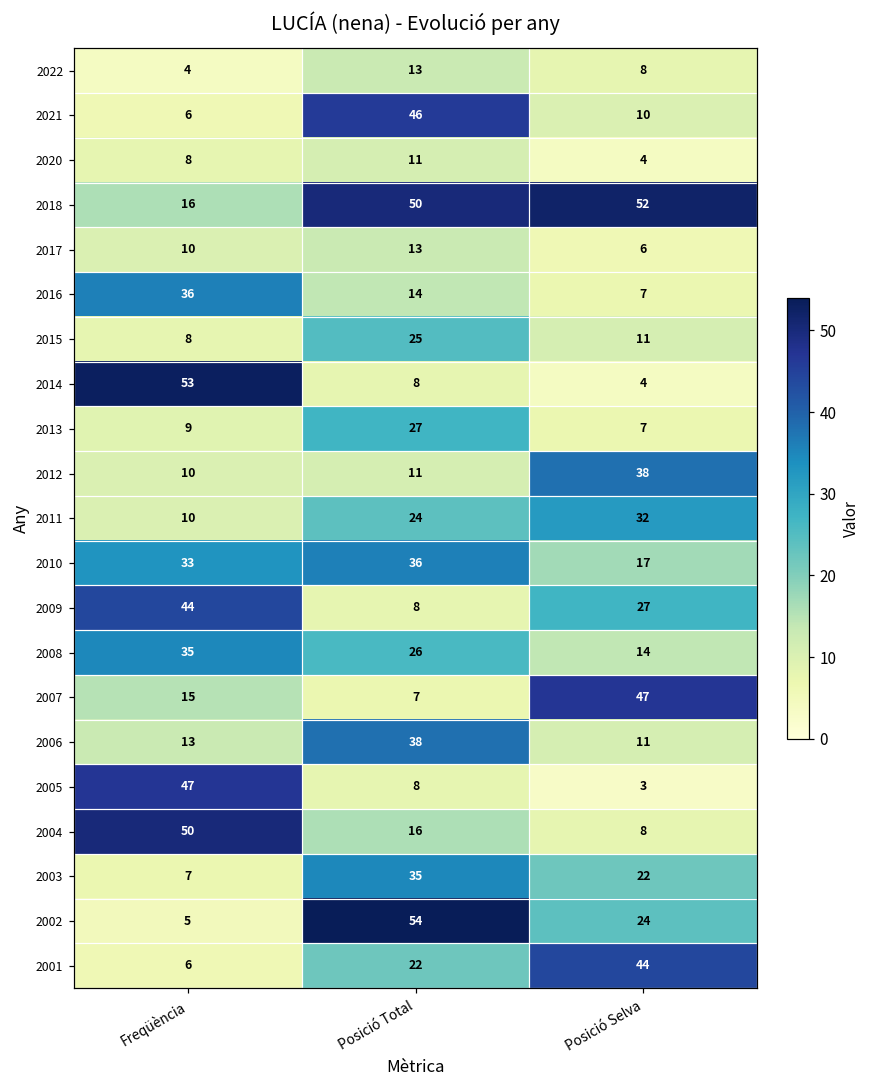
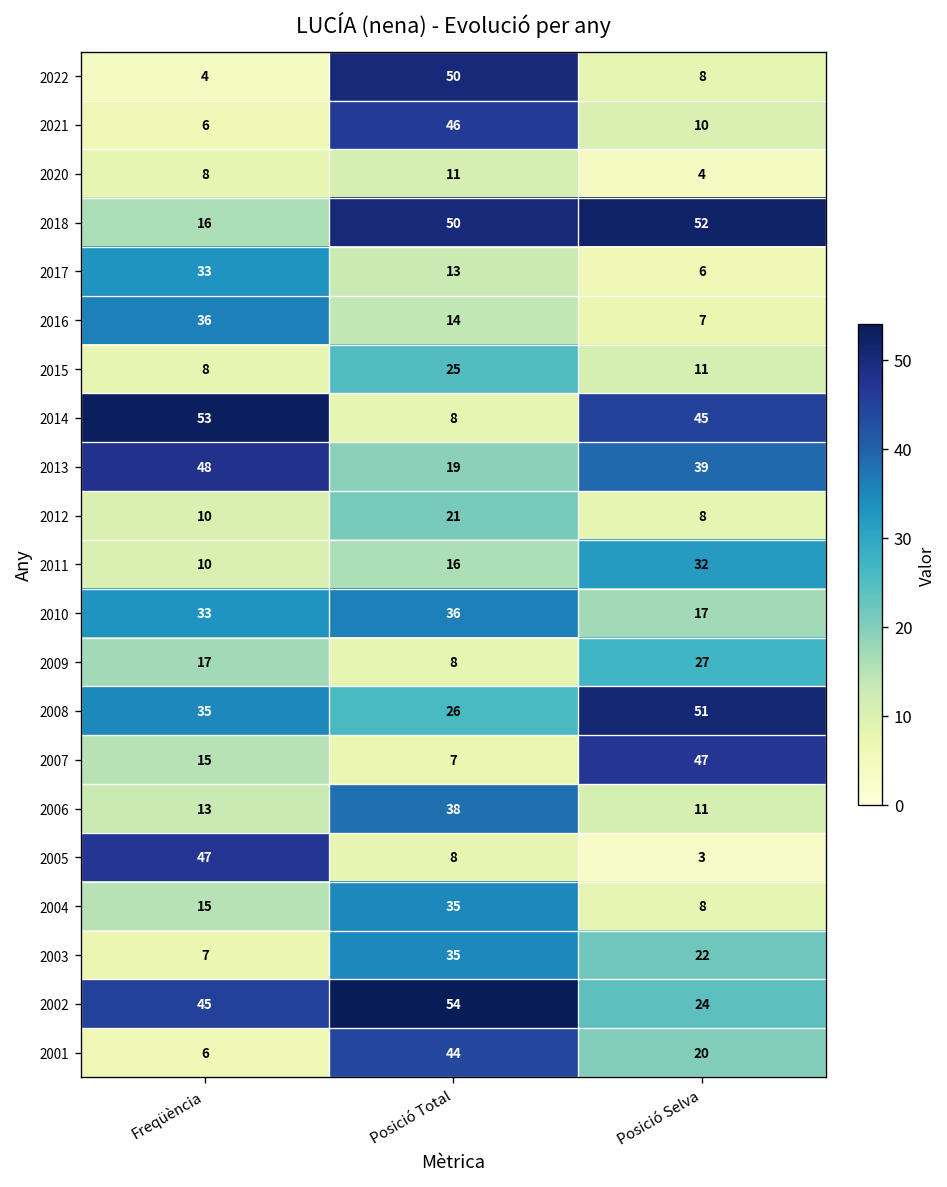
  {
    "2022": {
      "Freqüència": 4,
-     "Posició Total": 13,
+     "Posició Total": 50,
      "Posició Selva": 8
    },
    "2021": {
      "Freqüència": 6,
      "Posició Total": 46,
      "Posició Selva": 10
    },
    "2020": {
      "Freqüència": 8,
      "Posició Total": 11,
      "Posició Selva": 4
    },
    "2018": {
      "Freqüència": 16,
      "Posició Total": 50,
      "Posició Selva": 52
    },
    "2017": {
-     "Freqüència": 10,
+     "Freqüència": 33,
      "Posició Total": 13,
      "Posició Selva": 6
    },
    "2016": {
      "Freqüència": 36,
      "Posició Total": 14,
      "Posició Selva": 7
    },
    "2015": {
      "Freqüència": 8,
      "Posició Total": 25,
      "Posició Selva": 11
    },
    "2014": {
      "Freqüència": 53,
      "Posició Total": 8,
-     "Posició Selva": 4
+     "Posició Selva": 45
    },
    "2013": {
-     "Freqüència": 9,
-     "Posició Total": 27,
-     "Posició Selva": 7
+     "Freqüència": 48,
+     "Posició Total": 19,
+     "Posició Selva": 39
    },
    "2012": {
      "Freqüència": 10,
-     "Posició Total": 11,
-     "Posició Selva": 38
+     "Posició Total": 21,
+     "Posició Selva": 8
    },
    "2011": {
      "Freqüència": 10,
-     "Posició Total": 24,
+     "Posició Total": 16,
      "Posició Selva": 32
    },
    "2010": {
      "Freqüència": 33,
      "Posició Total": 36,
      "Posició Selva": 17
    },
    "2009": {
-     "Freqüència": 44,
+     "Freqüència": 17,
      "Posició Total": 8,
      "Posició Selva": 27
    },
    "2008": {
      "Freqüència": 35,
      "Posició Total": 26,
-     "Posició Selva": 14
+     "Posició Selva": 51
    },
    "2007": {
      "Freqüència": 15,
      "Posició Total": 7,
      "Posició Selva": 47
    },
    "2006": {
      "Freqüència": 13,
      "Posició Total": 38,
      "Posició Selva": 11
    },
    "2005": {
      "Freqüència": 47,
      "Posició Total": 8,
      "Posició Selva": 3
    },
    "2004": {
-     "Freqüència": 50,
-     "Posició Total": 16,
+     "Freqüència": 15,
+     "Posició Total": 35,
      "Posició Selva": 8
    },
    "2003": {
      "Freqüència": 7,
      "Posició Total": 35,
      "Posició Selva": 22
    },
    "2002": {
-     "Freqüència": 5,
+     "Freqüència": 45,
      "Posició Total": 54,
      "Posició Selva": 24
    },
    "2001": {
      "Freqüència": 6,
-     "Posició Total": 22,
-     "Posició Selva": 44
+     "Posició Total": 44,
+     "Posició Selva": 20
    }
  }
